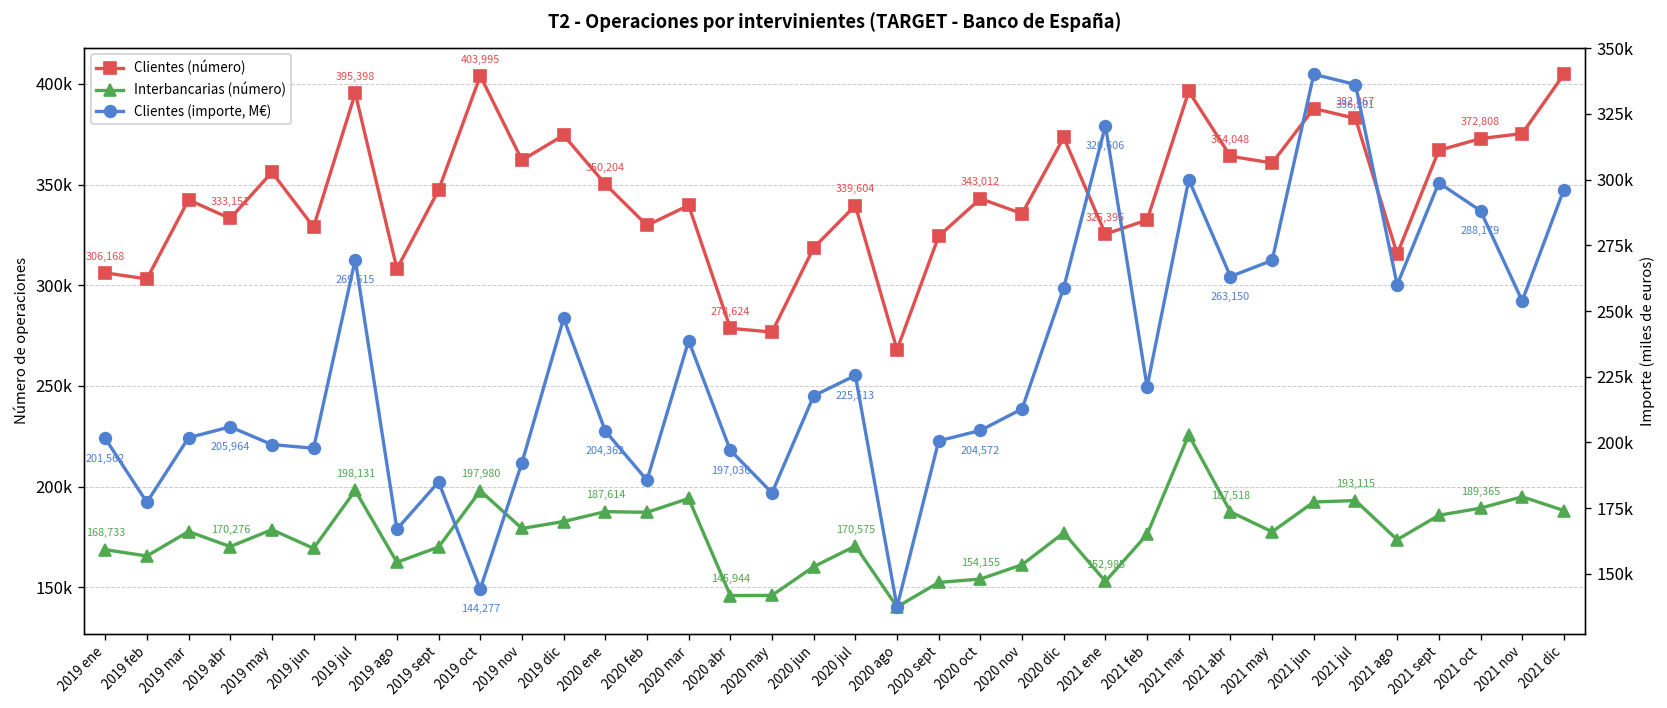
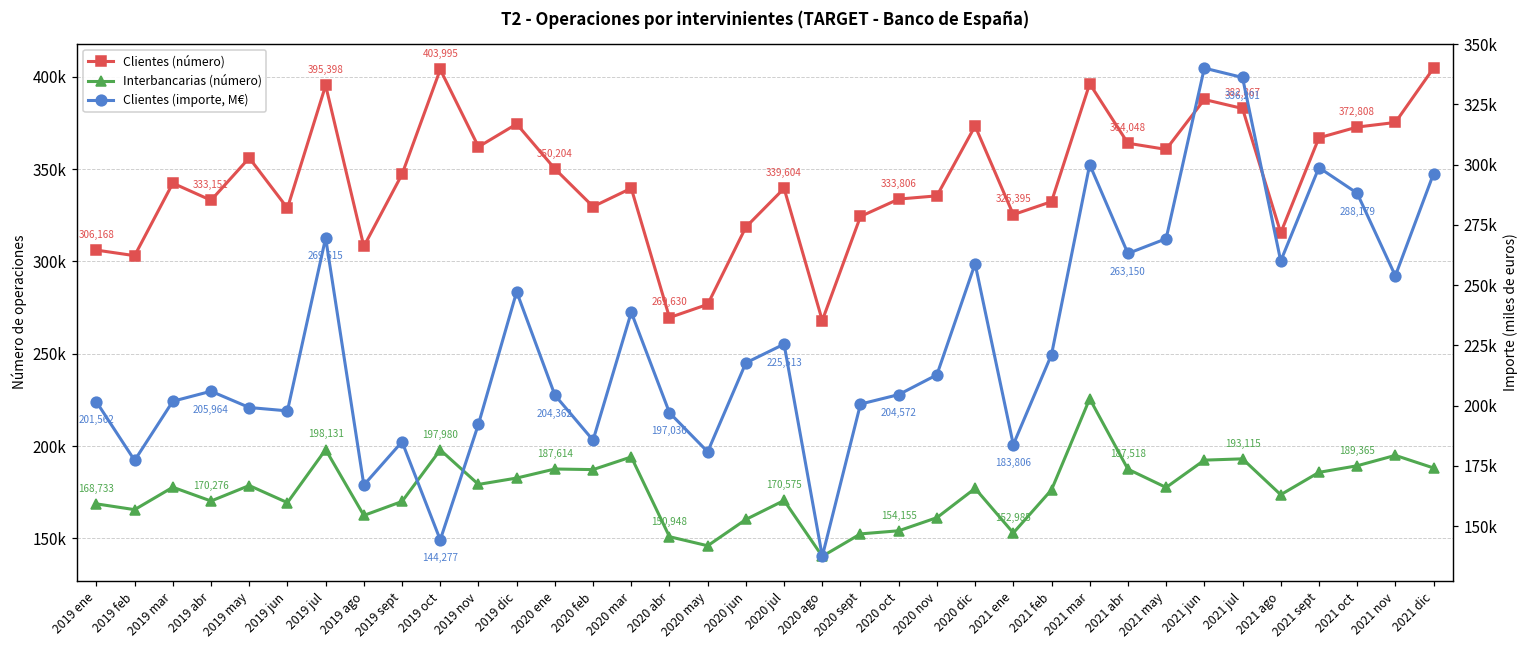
  {
    "Clientes (número)": {
      "2019 ene": "306,168",
      "2019 abr": "333,151",
      "2019 jul": "395,398",
      "2019 oct": "403,995",
      "2020 ene": "350,204",
-     "2020 abr": "278,624",
+     "2020 abr": "269,630",
      "2020 jul": "339,604",
-     "2020 oct": "343,012",
+     "2020 oct": "333,806",
      "2021 ene": "325,395",
      "2021 abr": "364,048",
      "2021 oct": "372,808"
    },
    "Interbancarias (número)": {
      "2019 ene": "168,733",
      "2019 abr": "170,276",
      "2019 jul": "198,131",
      "2019 oct": "197,980",
      "2020 ene": "187,614",
-     "2020 abr": "145,944",
+     "2020 abr": "150,948",
      "2020 jul": "170,575",
      "2020 oct": "154,155",
      "2021 ene": "152,985",
      "2021 abr": "187,518",
      "2021 jul": "193,115",
      "2021 oct": "189,365"
    },
    "Clientes (importe, M€)": {
      "2019 ene": "201,562",
      "2019 abr": "205,964",
      "2019 jul": "269,615",
      "2019 oct": "144,277",
      "2020 ene": "204,362",
      "2020 abr": "197,036",
      "2020 jul": "225,513",
      "2020 oct": "204,572",
-     "2021 ene": "320,606",
+     "2021 ene": "183,806",
      "2021 abr": "263,150",
      "2021 oct": "288,179"
    }
  }
